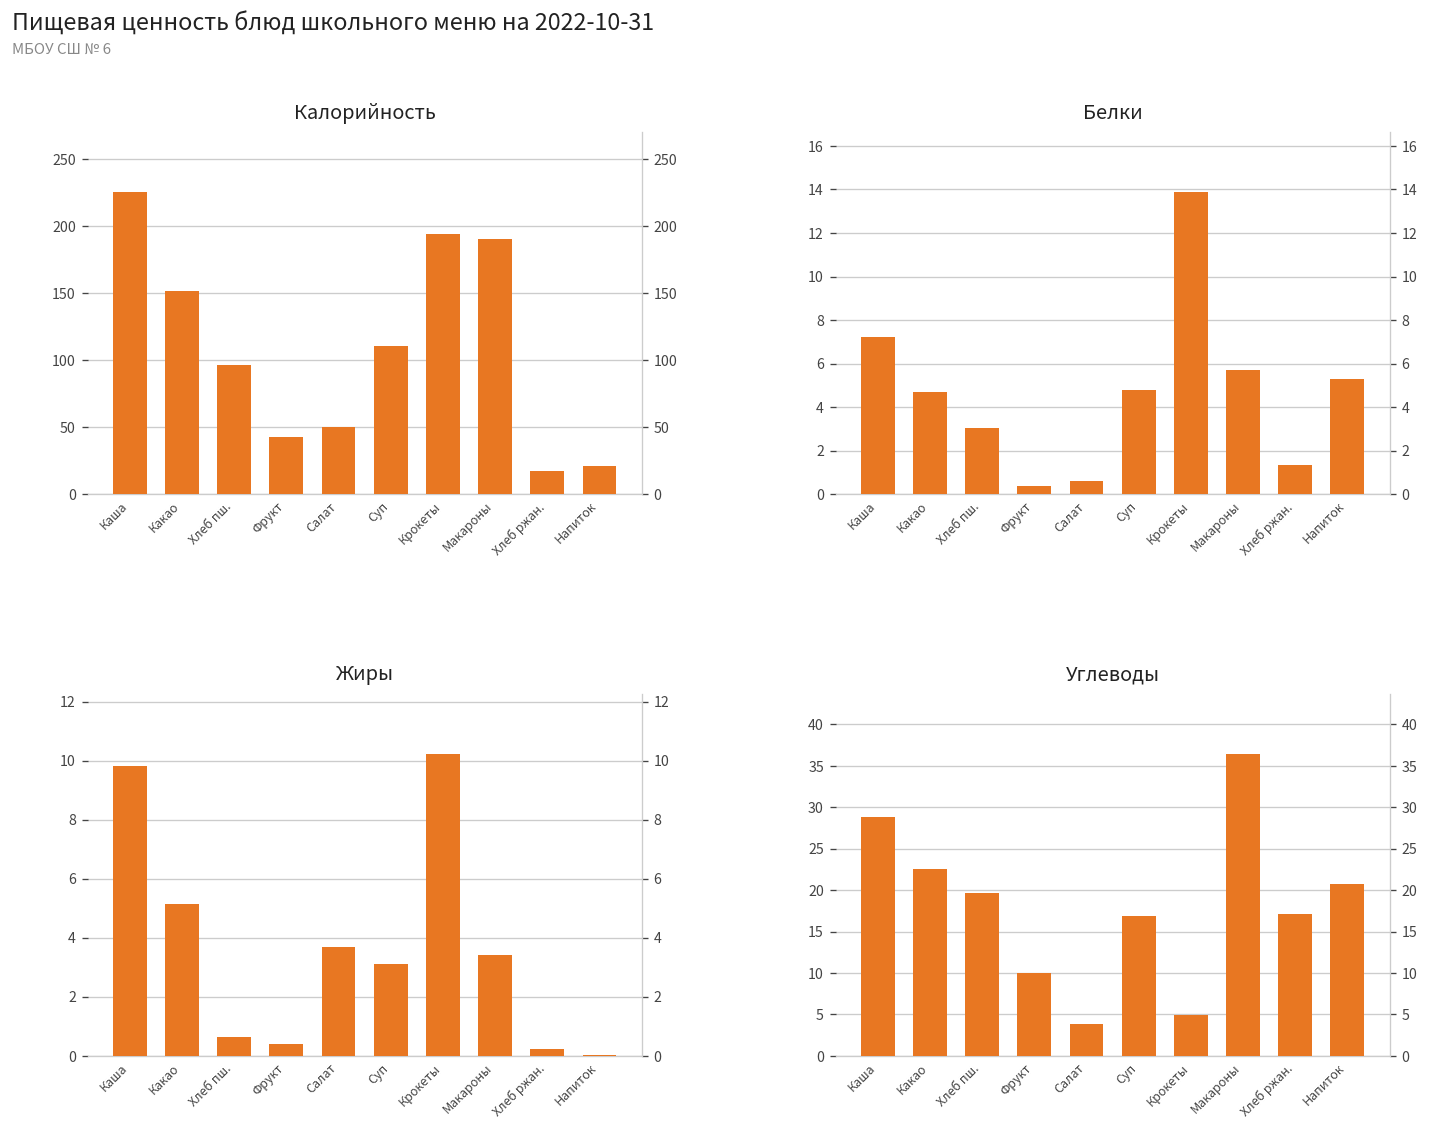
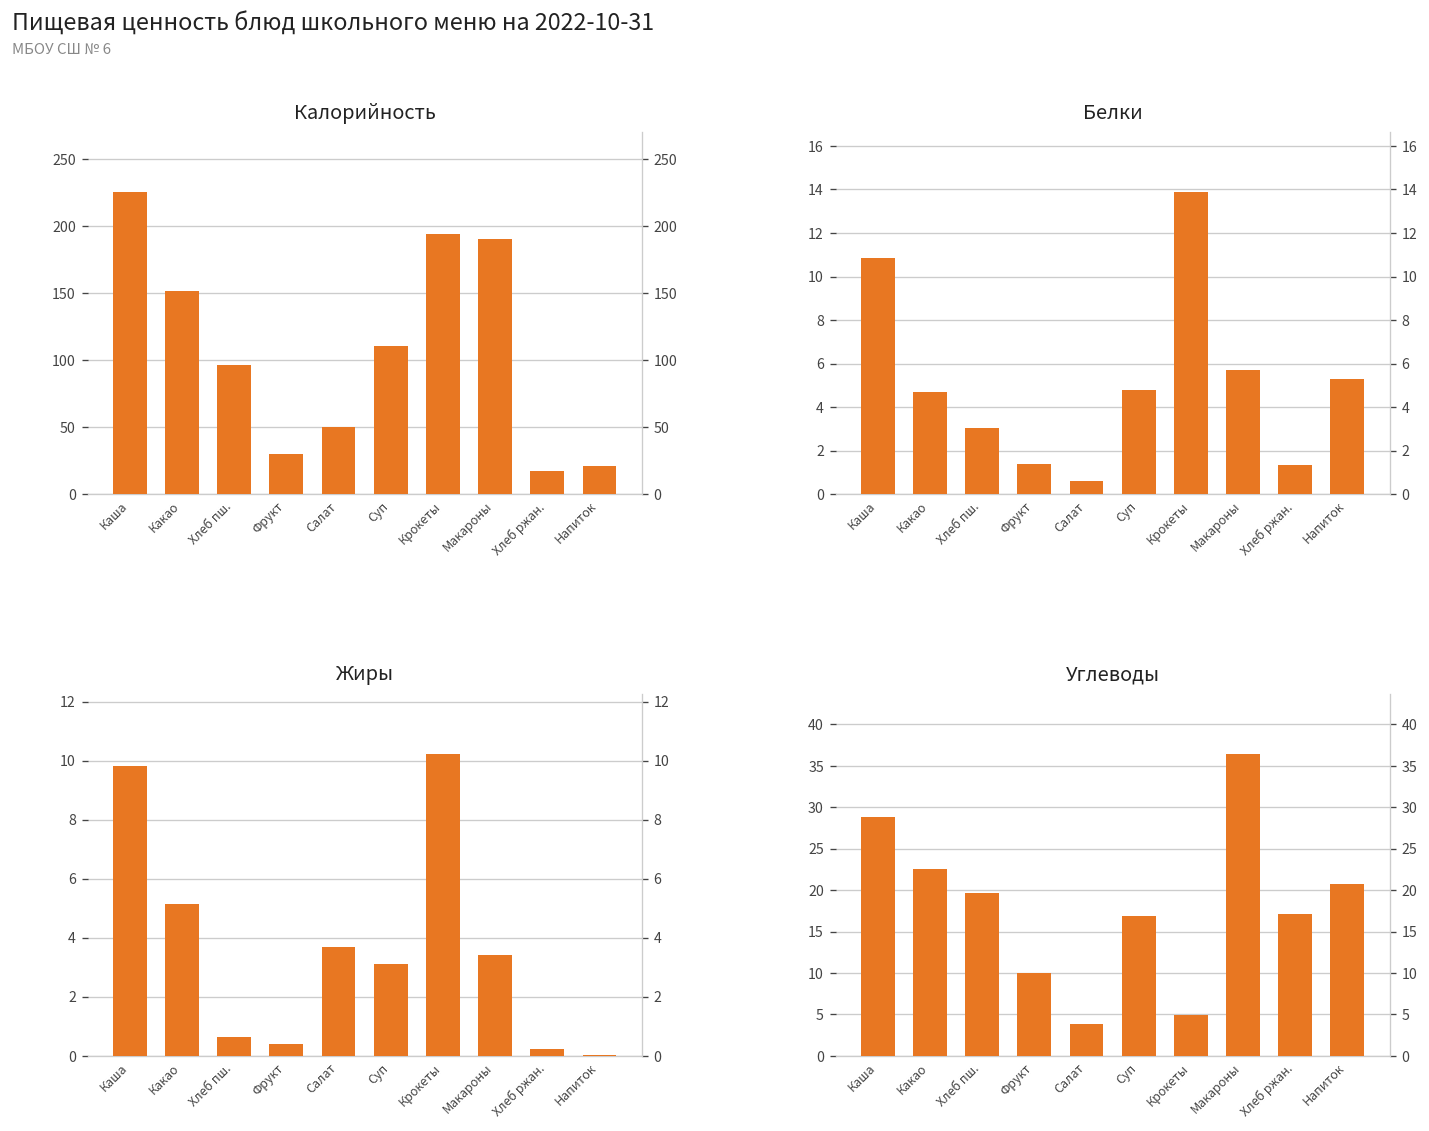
  {
    "Калорийность": {
      "Каша": 225,
      "Какао": 151,
      "Хлеб пш.": 96,
-     "Фрукт": 43,
+     "Фрукт": 30,
      "Салат": 50,
      "Суп": 111,
      "Крокеты": 194,
      "Макароны": 190,
      "Хлеб ржан.": 17,
      "Напиток": 21
    },
    "Белки": {
-     "Каша": 7.2,
+     "Каша": 10.9,
      "Какао": 4.7,
      "Хлеб пш.": 3.0,
-     "Фрукт": 0.4,
+     "Фрукт": 1.4,
      "Салат": 0.6,
      "Суп": 4.8,
      "Крокеты": 13.9,
      "Макароны": 5.7,
      "Хлеб ржан.": 1.3,
      "Напиток": 5.3
    },
    "Жиры": {
      "Каша": 9.8,
      "Какао": 5.2,
      "Хлеб пш.": 0.7,
      "Фрукт": 0.4,
      "Салат": 3.7,
      "Суп": 3.1,
      "Крокеты": 10.2,
      "Макароны": 3.4,
      "Хлеб ржан.": 0.2
    },
    "Углеводы": {
      "Каша": 29,
      "Какао": 23,
      "Хлеб пш.": 20,
      "Фрукт": 10,
      "Салат": 4,
      "Суп": 17,
      "Крокеты": 5,
      "Макароны": 36,
      "Хлеб ржан.": 17,
      "Напиток": 21
    }
  }
